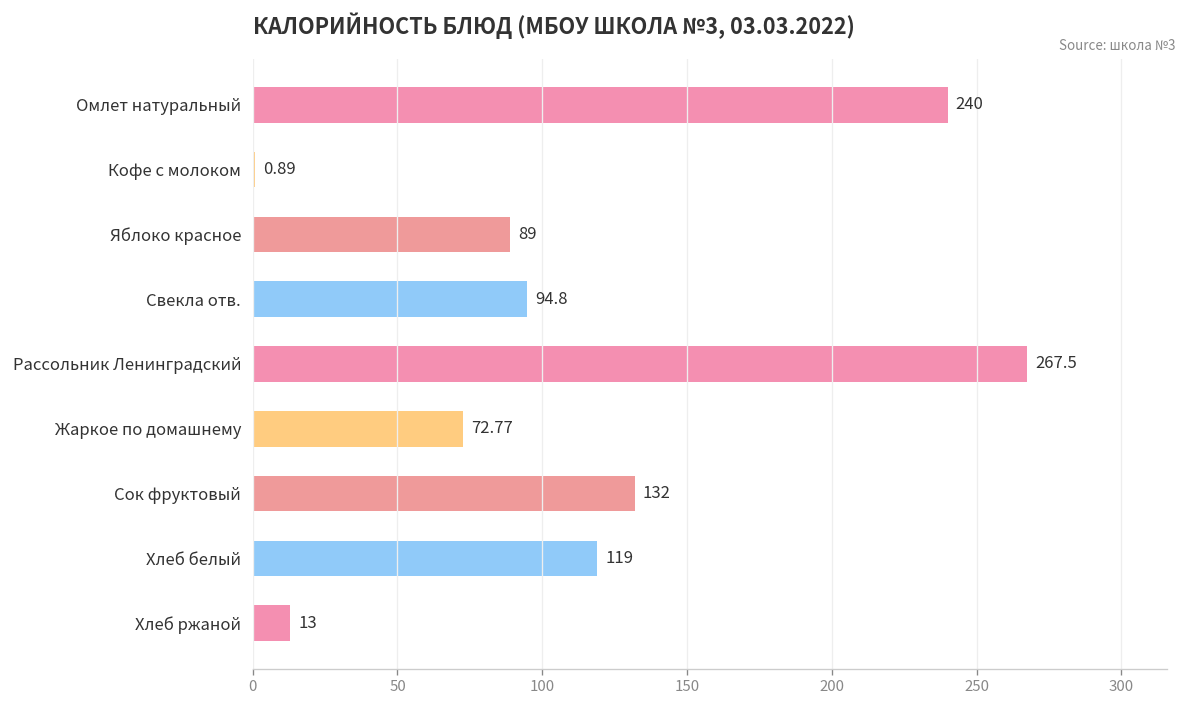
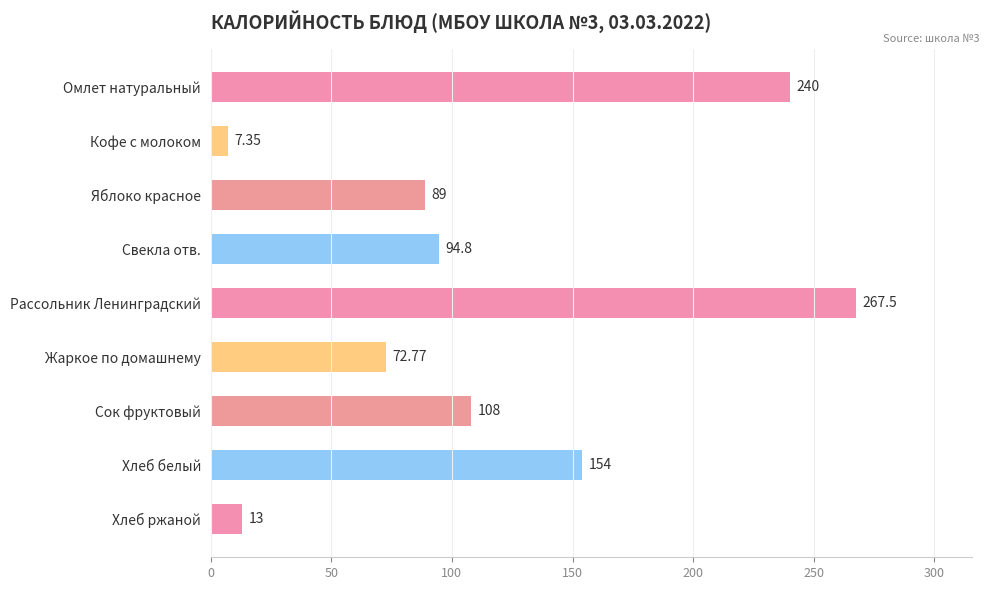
  {
    "Омлет натуральный": 240,
-   "Кофе с молоком": 0.89,
+   "Кофе с молоком": 7.35,
    "Яблоко красное": 89,
    "Свекла отв.": 94.8,
    "Рассольник Ленинградский": 267.5,
    "Жаркое по домашнему": 72.77,
-   "Сок фруктовый": 132,
-   "Хлеб белый": 119,
+   "Сок фруктовый": 108,
+   "Хлеб белый": 154,
    "Хлеб ржаной": 13
  }
